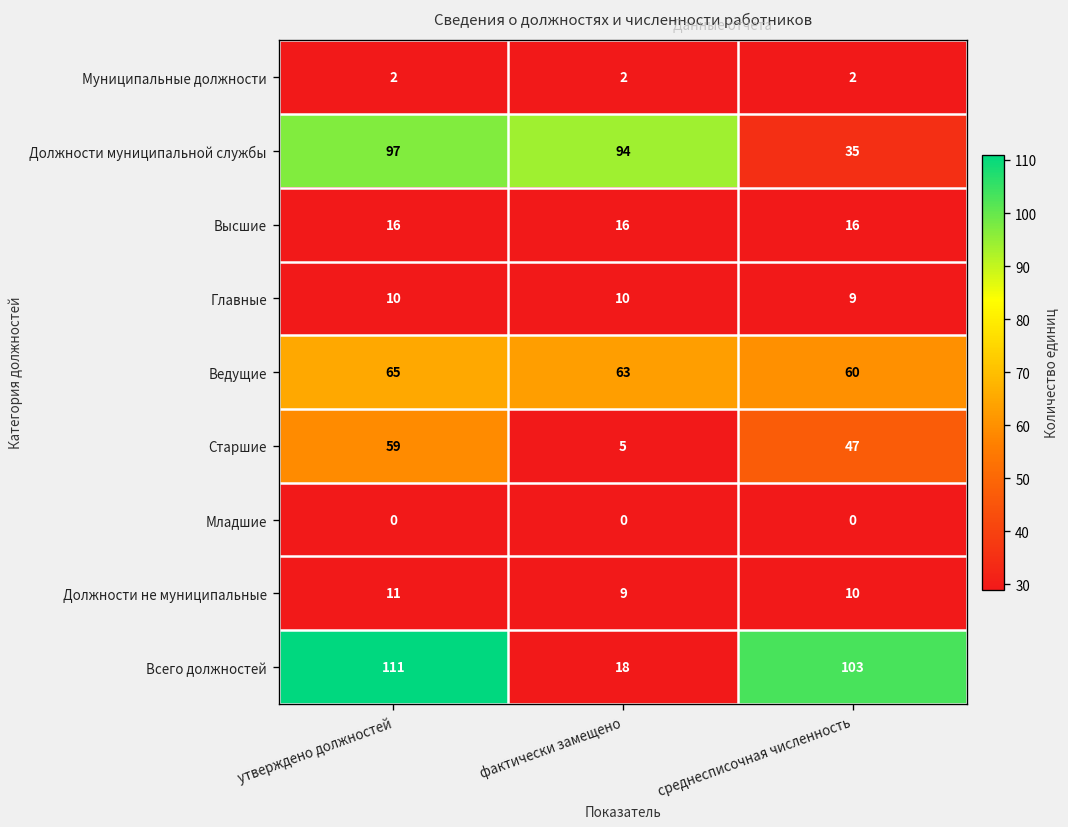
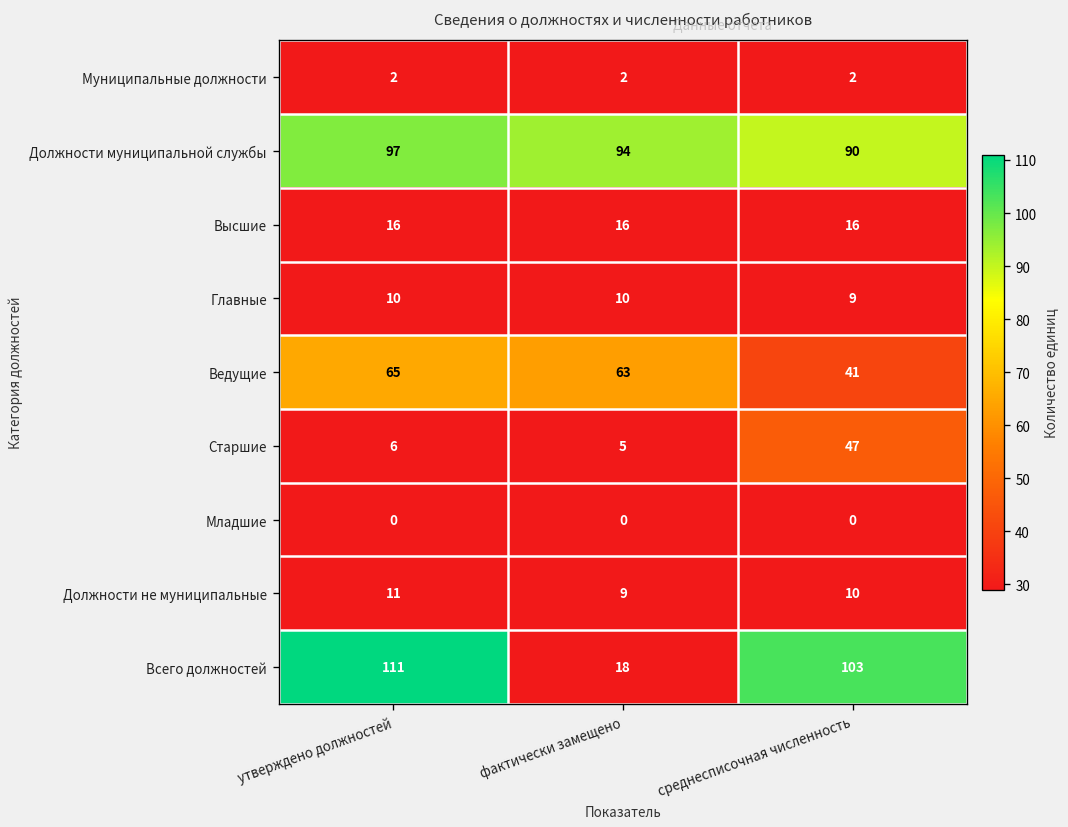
  {
    "Муниципальные должности": {
      "утверждено должностей": 2,
      "фактически замещено": 2,
      "среднесписочная численность": 2
    },
    "Должности муниципальной службы": {
      "утверждено должностей": 97,
      "фактически замещено": 94,
-     "среднесписочная численность": 35
+     "среднесписочная численность": 90
    },
    "Высшие": {
      "утверждено должностей": 16,
      "фактически замещено": 16,
      "среднесписочная численность": 16
    },
    "Главные": {
      "утверждено должностей": 10,
      "фактически замещено": 10,
      "среднесписочная численность": 9
    },
    "Ведущие": {
      "утверждено должностей": 65,
      "фактически замещено": 63,
-     "среднесписочная численность": 60
+     "среднесписочная численность": 41
    },
    "Старшие": {
-     "утверждено должностей": 59,
+     "утверждено должностей": 6,
      "фактически замещено": 5,
      "среднесписочная численность": 47
    },
    "Младшие": {
      "утверждено должностей": 0,
      "фактически замещено": 0,
      "среднесписочная численность": 0
    },
    "Должности не муниципальные": {
      "утверждено должностей": 11,
      "фактически замещено": 9,
      "среднесписочная численность": 10
    },
    "Всего должностей": {
      "утверждено должностей": 111,
      "фактически замещено": 18,
      "среднесписочная численность": 103
    }
  }
